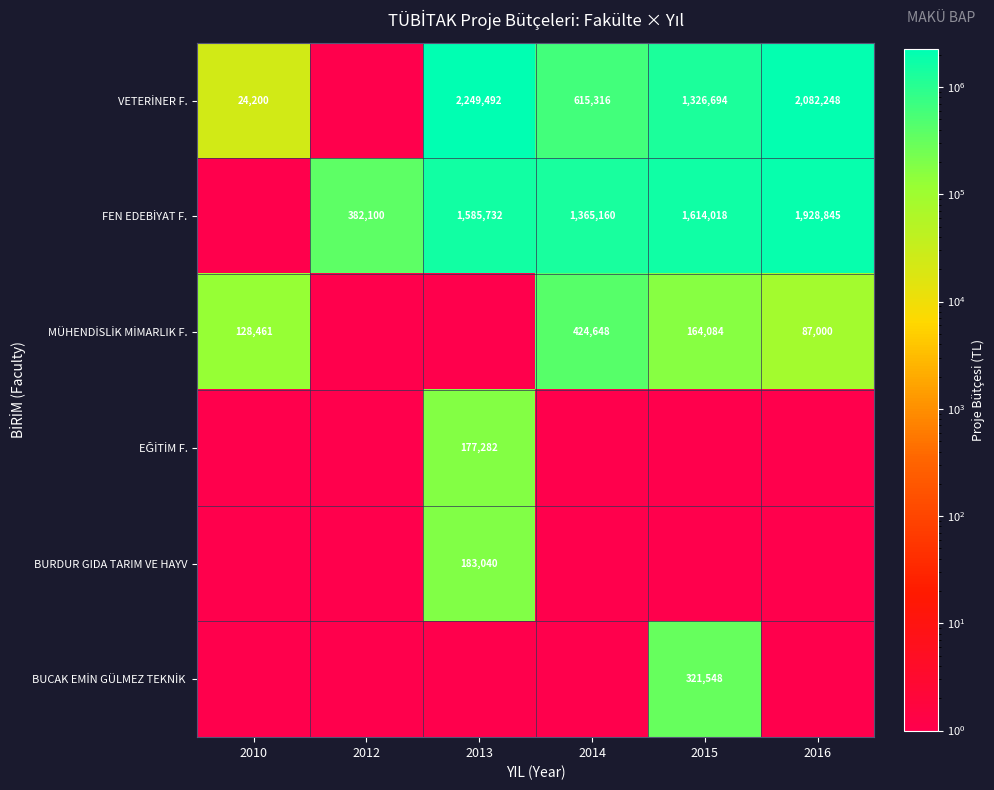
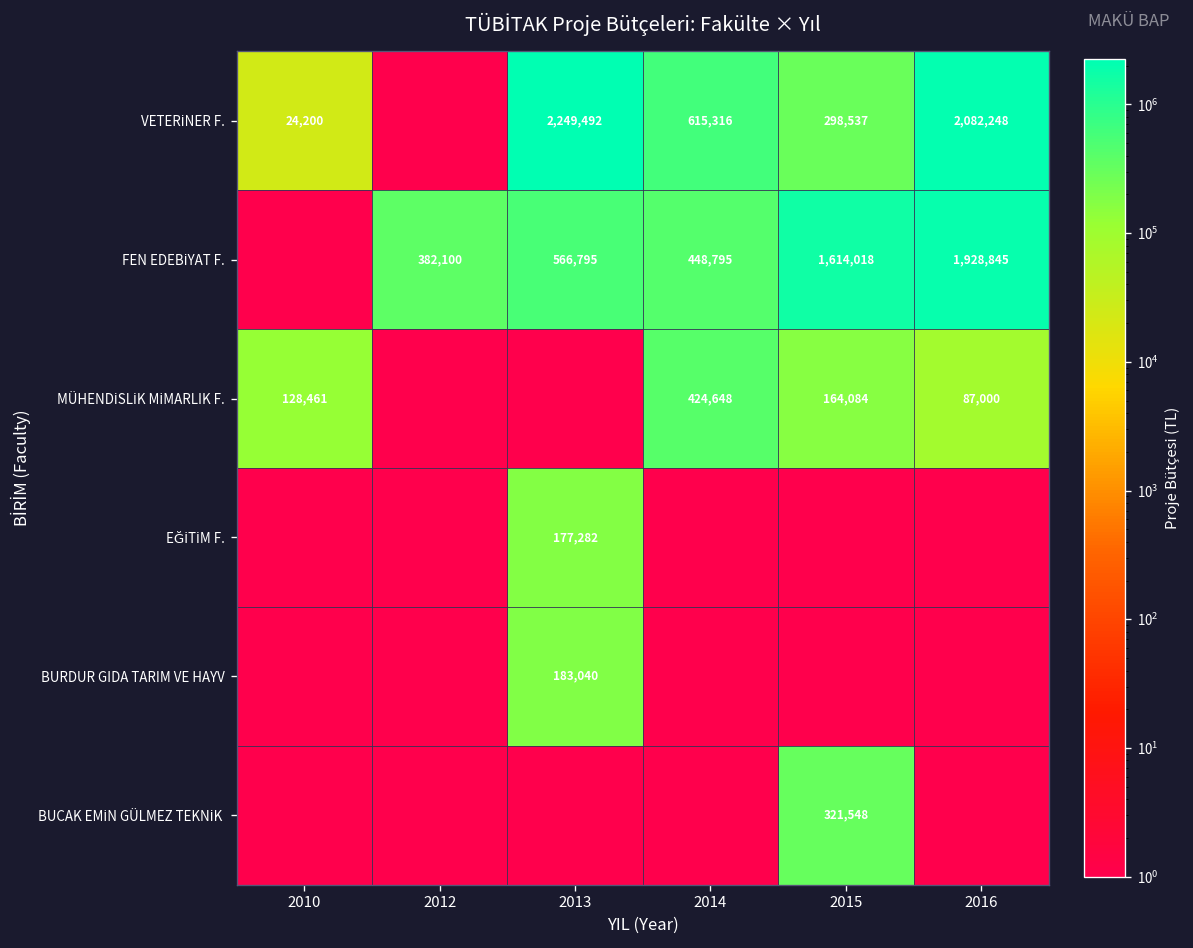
  {
    "VETERİNER F.": {
      "2010": "24,200",
      "2013": "2,249,492",
      "2014": "615,316",
-     "2015": "1,326,694",
+     "2015": "298,537",
      "2016": "2,082,248"
    },
    "FEN EDEBİYAT F.": {
      "2012": "382,100",
-     "2013": "1,585,732",
-     "2014": "1,365,160",
+     "2013": "566,795",
+     "2014": "448,795",
      "2015": "1,614,018",
      "2016": "1,928,845"
    },
    "MÜHENDİSLİK MİMARLIK F.": {
      "2010": "128,461",
      "2014": "424,648",
      "2015": "164,084",
      "2016": "87,000"
    },
    "EĞİTİM F.": {
      "2013": "177,282"
    },
    "BURDUR GIDA TARIM VE HAYV": {
      "2013": "183,040"
    },
    "BUCAK EMİN GÜLMEZ TEKNİK": {
      "2015": "321,548"
    }
  }
